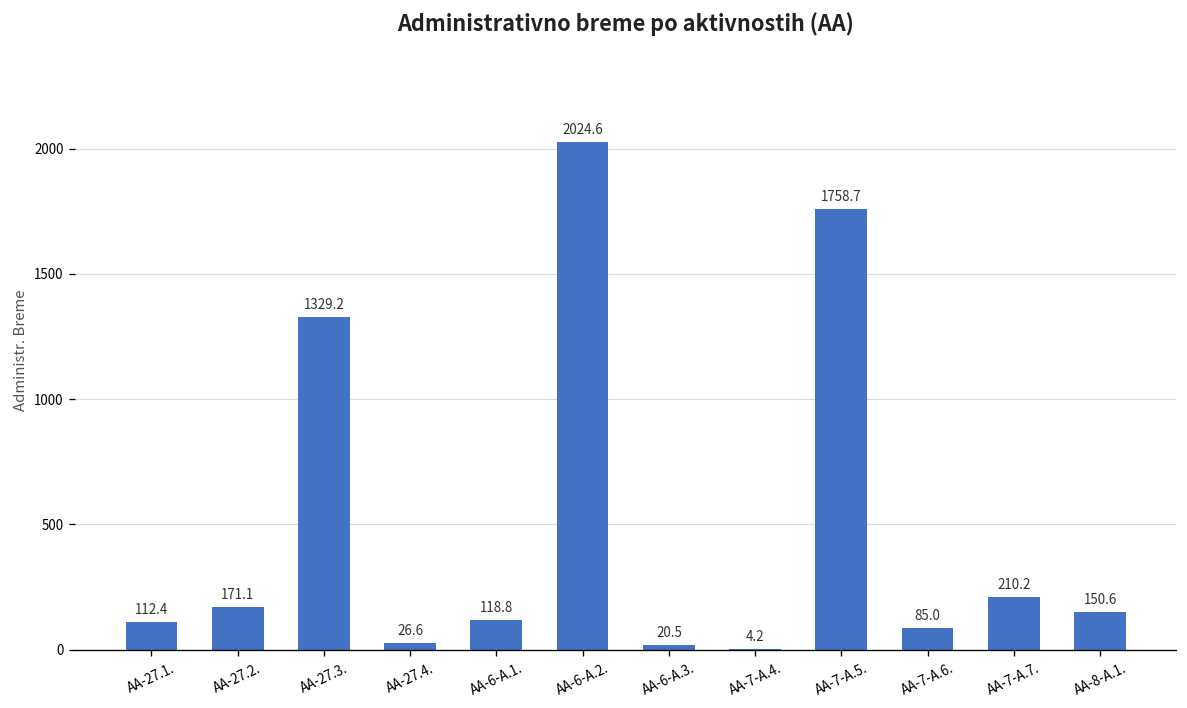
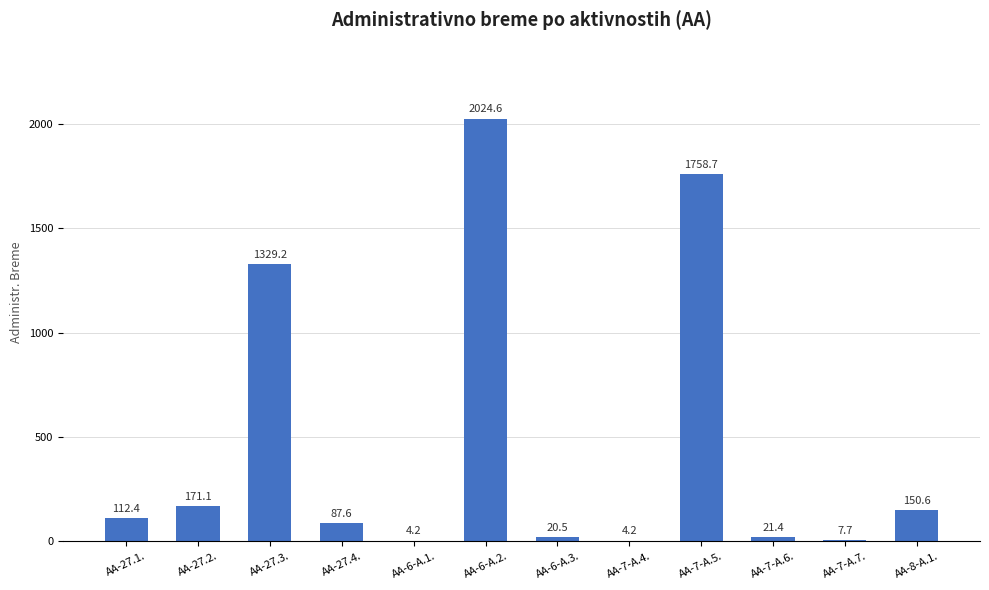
  {
    "AA-27.1.": 112.4,
    "AA-27.2.": 171.1,
    "AA-27.3.": 1329.2,
-   "AA-27.4.": 26.6,
-   "AA-6-A.1.": 118.8,
+   "AA-27.4.": 87.6,
+   "AA-6-A.1.": 4.2,
    "AA-6-A.2.": 2024.6,
    "AA-6-A.3.": 20.5,
    "AA-7-A.4.": 4.2,
    "AA-7-A.5.": 1758.7,
-   "AA-7-A.6.": 85.0,
-   "AA-7-A.7.": 210.2,
+   "AA-7-A.6.": 21.4,
+   "AA-7-A.7.": 7.7,
    "AA-8-A.1.": 150.6
  }
